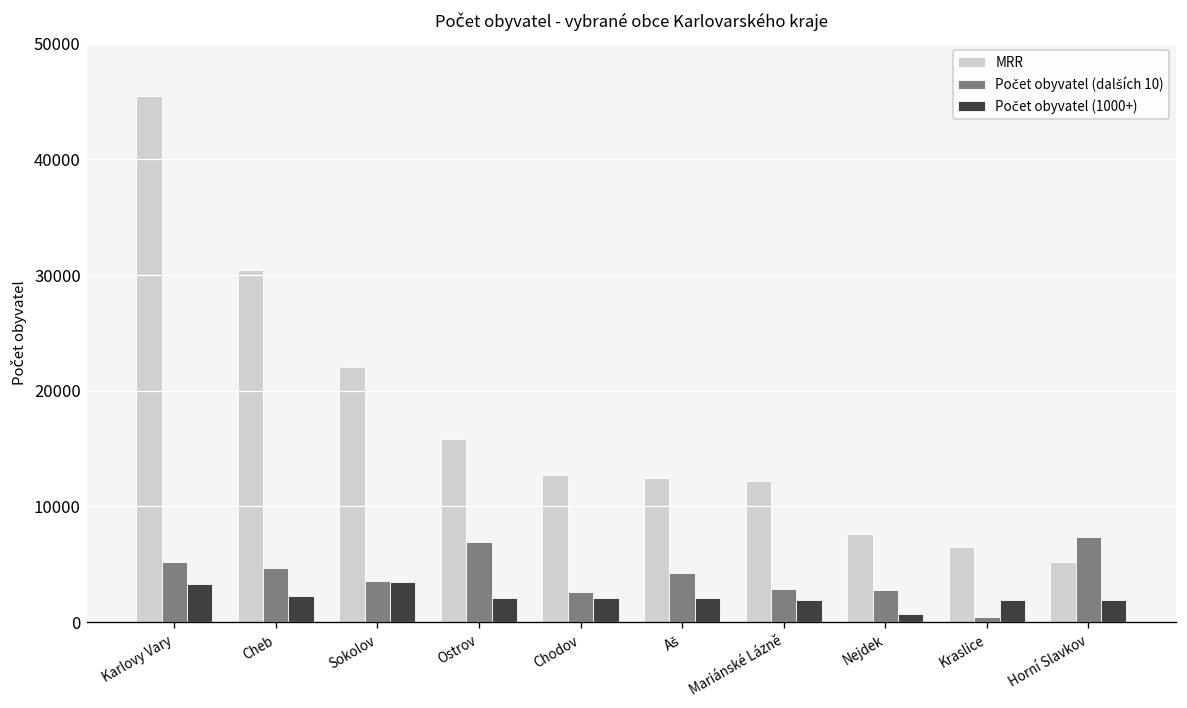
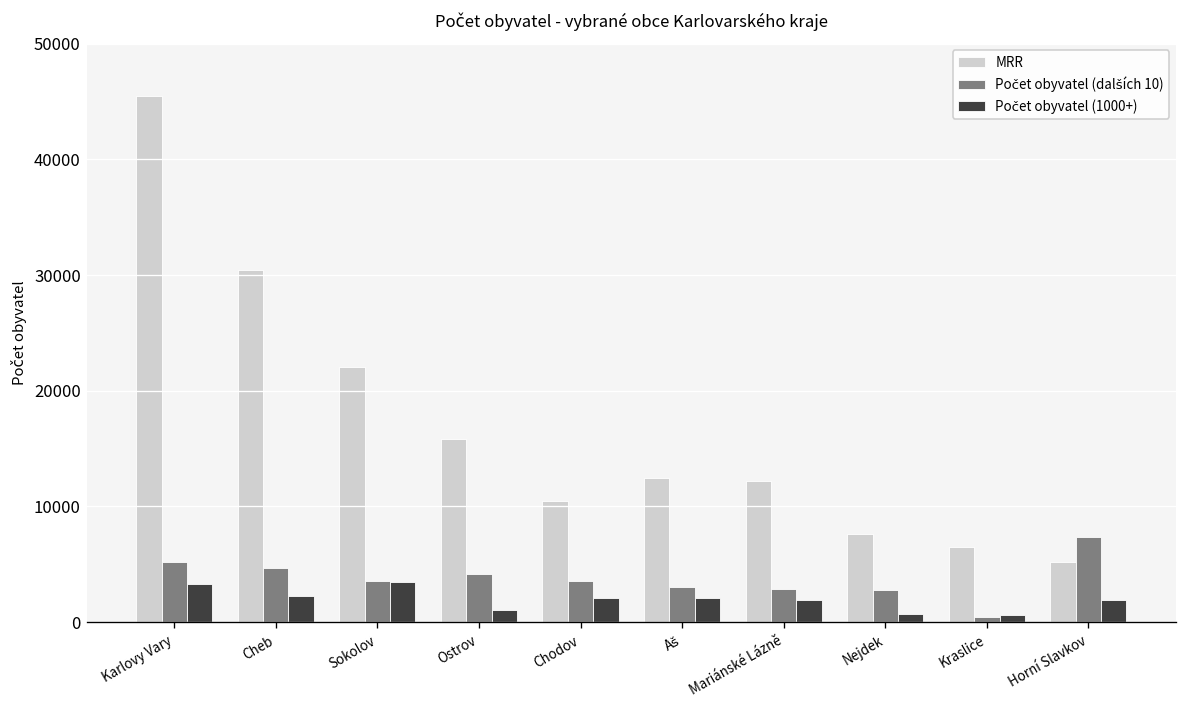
  {
    "MRR": {
      "Karlovy Vary": 46000,
      "Cheb": 30000,
      "Sokolov": 22000,
      "Ostrov": 16000,
-     "Chodov": 13000,
+     "Chodov": 10000,
      "Aš": 12000,
      "Mariánské Lázně": 12000,
      "Nejdek": 8000,
      "Kraslice": 7000,
      "Horní Slavkov": 5000
    },
    "Počet obyvatel (dalších 10)": {
      "Karlovy Vary": 5000,
      "Cheb": 5000,
      "Sokolov": 4000,
-     "Ostrov": 7000,
-     "Chodov": 3000,
-     "Aš": 4000,
+     "Ostrov": 4000,
+     "Chodov": 4000,
+     "Aš": 3000,
      "Mariánské Lázně": 3000,
      "Nejdek": 3000,
      "Kraslice": 0,
      "Horní Slavkov": 7000
    },
    "Počet obyvatel (1000+)": {
      "Karlovy Vary": 3000,
      "Cheb": 2000,
      "Sokolov": 4000,
-     "Ostrov": 2000,
+     "Ostrov": 1000,
      "Chodov": 2000,
      "Aš": 2000,
      "Mariánské Lázně": 2000,
      "Nejdek": 1000,
-     "Kraslice": 2000,
+     "Kraslice": 1000,
      "Horní Slavkov": 2000
    }
  }
